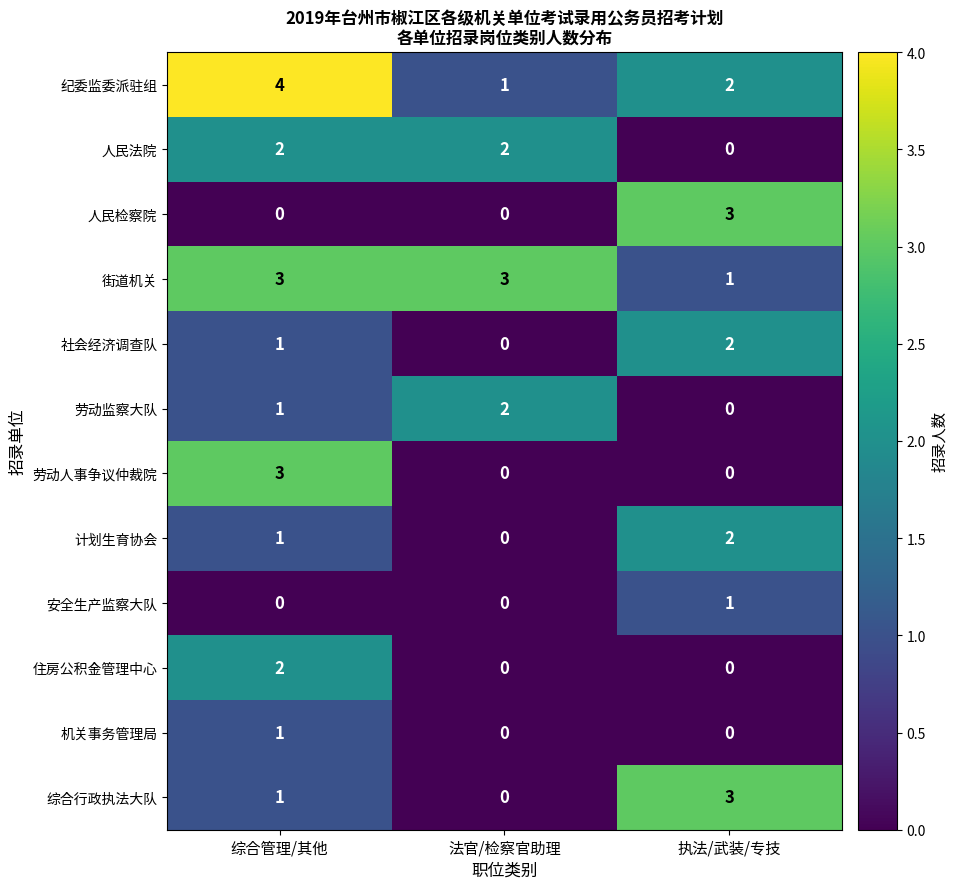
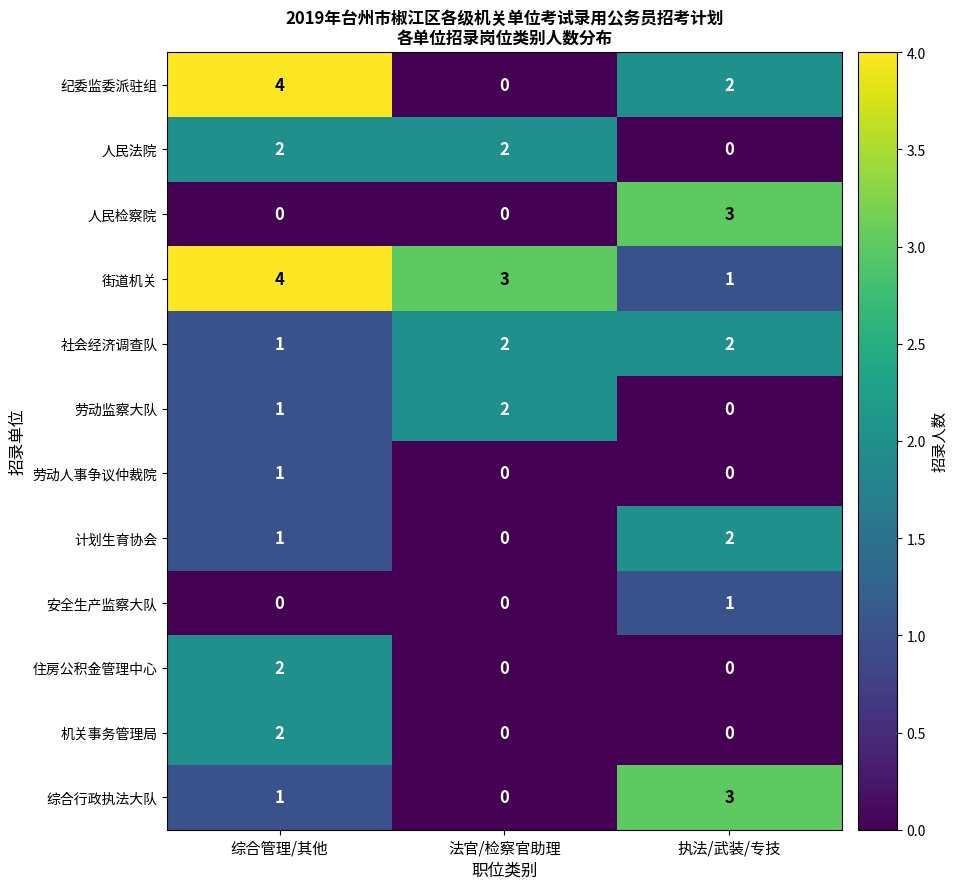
  {
    "纪委监委派驻组": {
      "综合管理/其他": 4,
-     "法官/检察官助理": 1,
+     "法官/检察官助理": 0,
      "执法/武装/专技": 2
    },
    "人民法院": {
      "综合管理/其他": 2,
      "法官/检察官助理": 2,
      "执法/武装/专技": 0
    },
    "人民检察院": {
      "综合管理/其他": 0,
      "法官/检察官助理": 0,
      "执法/武装/专技": 3
    },
    "街道机关": {
-     "综合管理/其他": 3,
+     "综合管理/其他": 4,
      "法官/检察官助理": 3,
      "执法/武装/专技": 1
    },
    "社会经济调查队": {
      "综合管理/其他": 1,
-     "法官/检察官助理": 0,
+     "法官/检察官助理": 2,
      "执法/武装/专技": 2
    },
    "劳动监察大队": {
      "综合管理/其他": 1,
      "法官/检察官助理": 2,
      "执法/武装/专技": 0
    },
    "劳动人事争议仲裁院": {
-     "综合管理/其他": 3,
+     "综合管理/其他": 1,
      "法官/检察官助理": 0,
      "执法/武装/专技": 0
    },
    "计划生育协会": {
      "综合管理/其他": 1,
      "法官/检察官助理": 0,
      "执法/武装/专技": 2
    },
    "安全生产监察大队": {
      "综合管理/其他": 0,
      "法官/检察官助理": 0,
      "执法/武装/专技": 1
    },
    "住房公积金管理中心": {
      "综合管理/其他": 2,
      "法官/检察官助理": 0,
      "执法/武装/专技": 0
    },
    "机关事务管理局": {
-     "综合管理/其他": 1,
+     "综合管理/其他": 2,
      "法官/检察官助理": 0,
      "执法/武装/专技": 0
    },
    "综合行政执法大队": {
      "综合管理/其他": 1,
      "法官/检察官助理": 0,
      "执法/武装/专技": 3
    }
  }
